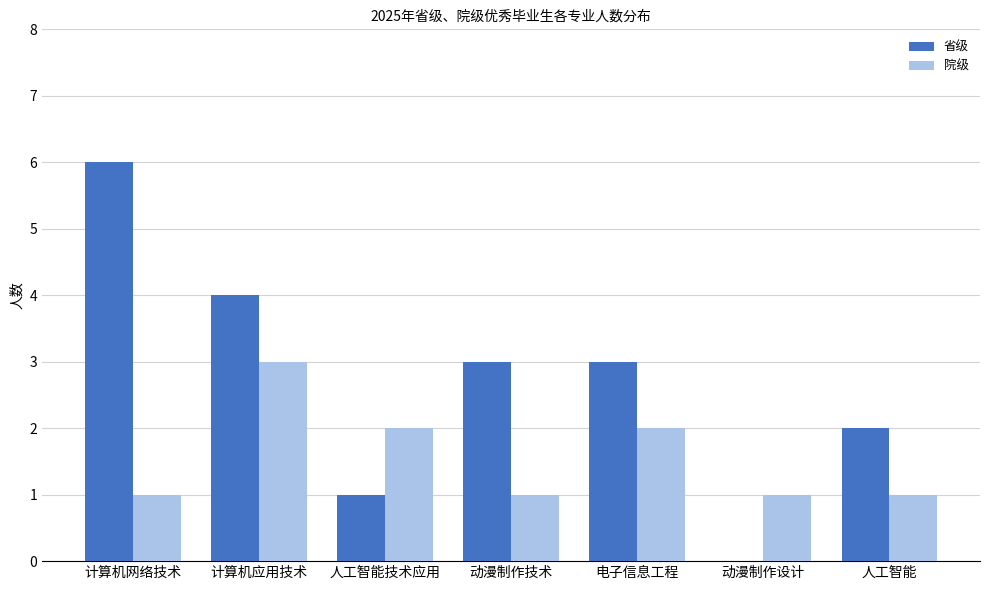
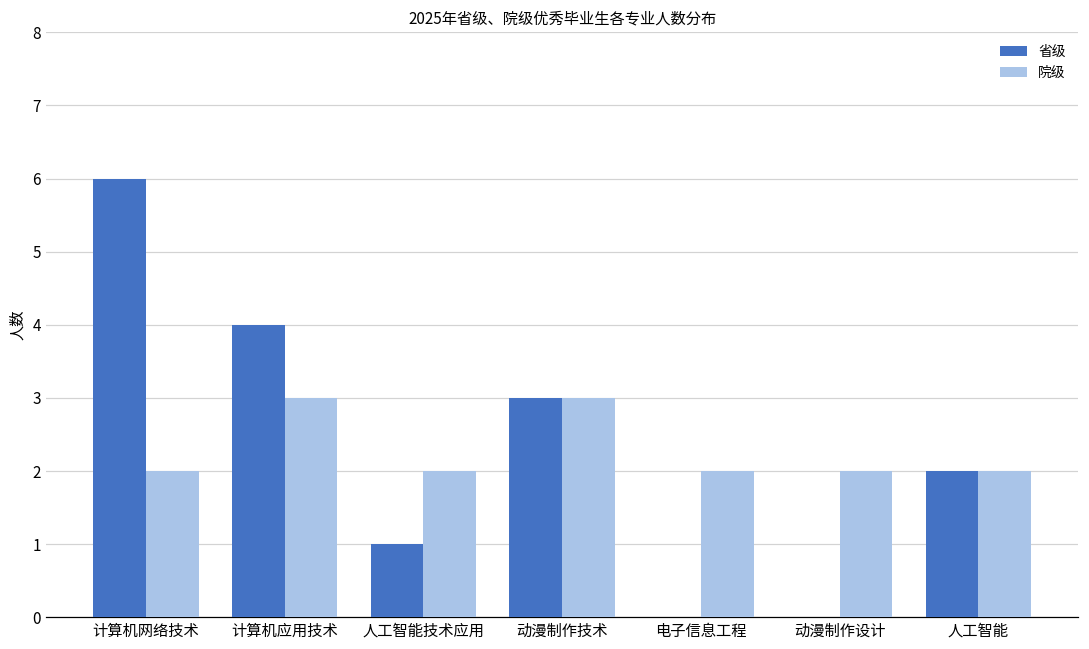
  {
    "省级": {
      "计算机网络技术": 6,
      "计算机应用技术": 4,
      "人工智能技术应用": 1,
      "动漫制作技术": 3,
-     "电子信息工程": 3,
+     "电子信息工程": 0,
      "动漫制作设计": 0,
      "人工智能": 2
    },
    "院级": {
-     "计算机网络技术": 1,
+     "计算机网络技术": 2,
      "计算机应用技术": 3,
      "人工智能技术应用": 2,
-     "动漫制作技术": 1,
+     "动漫制作技术": 3,
      "电子信息工程": 2,
-     "动漫制作设计": 1,
-     "人工智能": 1
+     "动漫制作设计": 2,
+     "人工智能": 2
    }
  }
